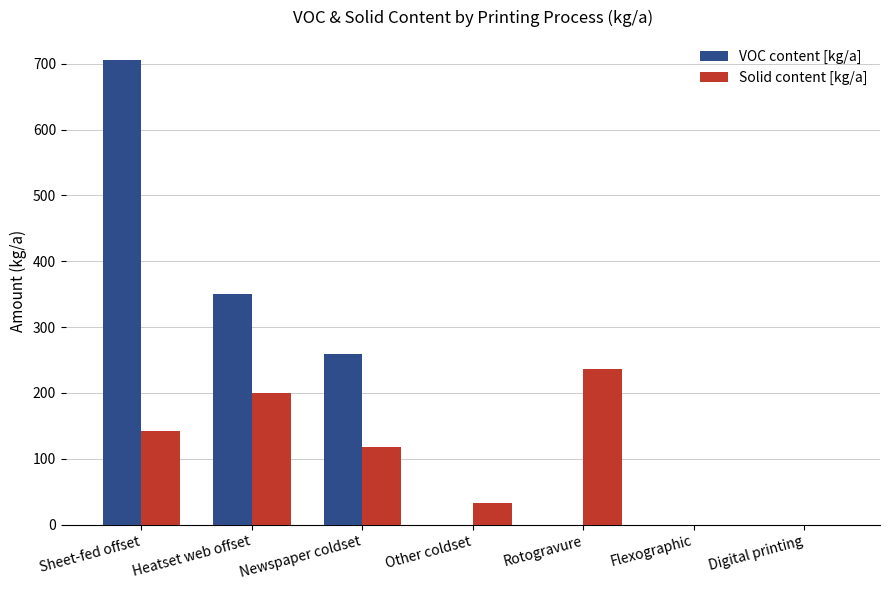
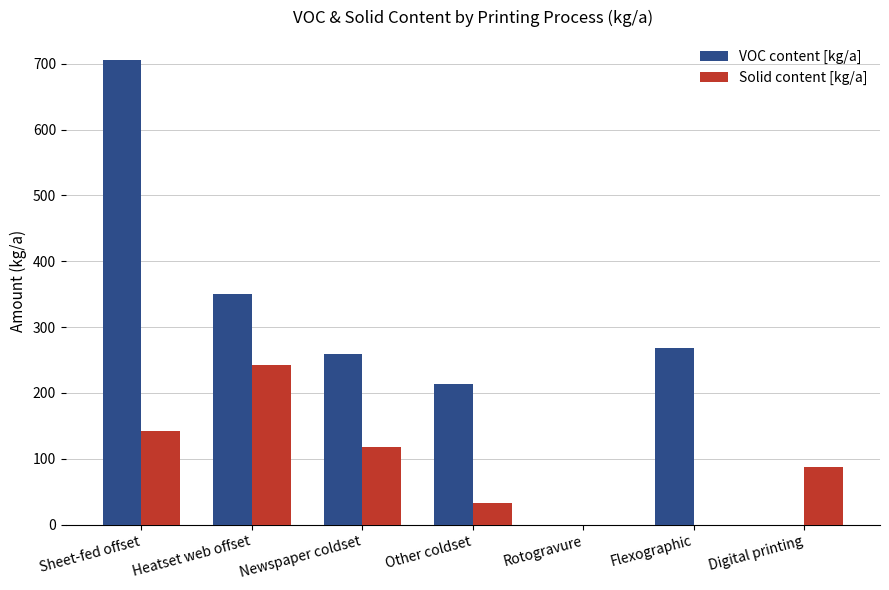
  {
    "VOC content [kg/a]": {
      "Sheet-fed offset": 710,
      "Heatset web offset": 350,
      "Newspaper coldset": 260,
-     "Other coldset": 0,
+     "Other coldset": 210,
      "Rotogravure": 0,
-     "Flexographic": 0,
+     "Flexographic": 270,
      "Digital printing": 0
    },
    "Solid content [kg/a]": {
      "Sheet-fed offset": 140,
-     "Heatset web offset": 200,
+     "Heatset web offset": 240,
      "Newspaper coldset": 120,
      "Other coldset": 30,
-     "Rotogravure": 240,
+     "Rotogravure": 0,
      "Flexographic": 0,
-     "Digital printing": 0
+     "Digital printing": 90
    }
  }
